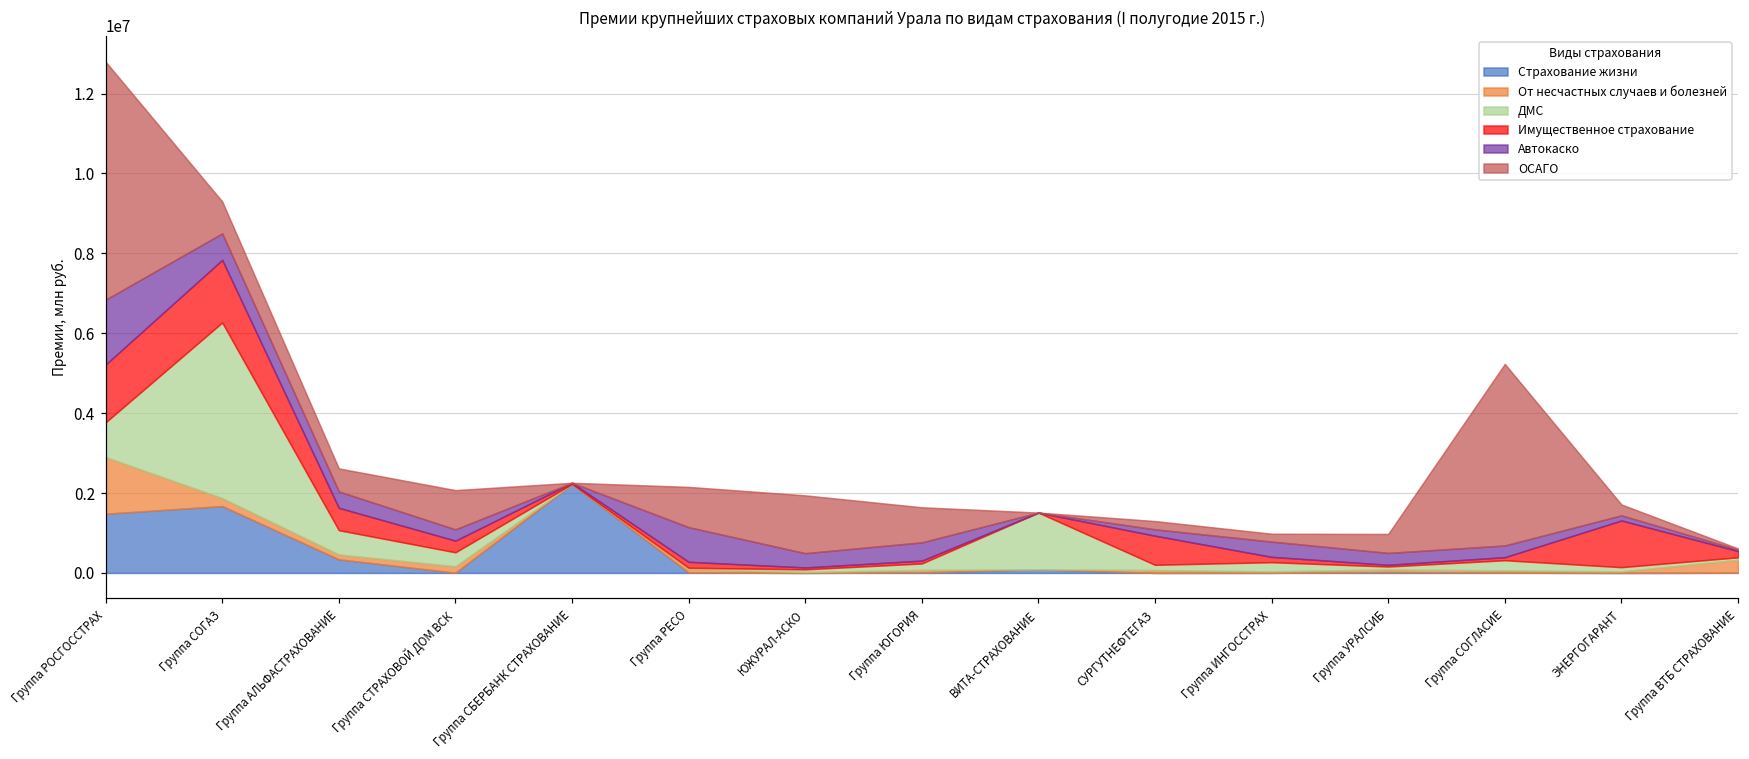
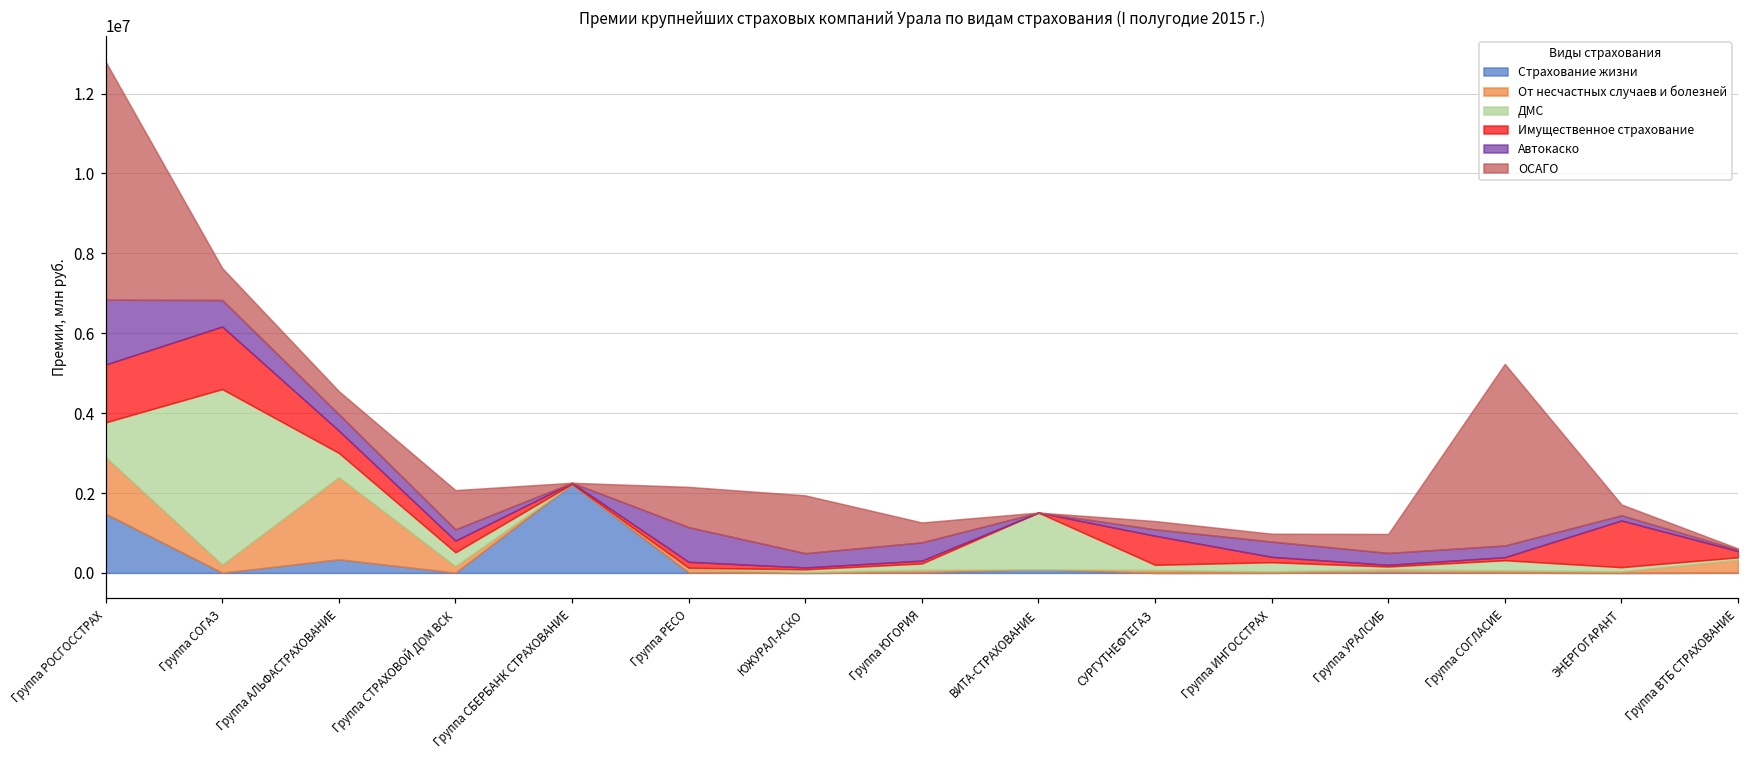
  {
    "Страхование жизни": {
      "Группа РОСГОССТРАХ": 1500000,
-     "Группа СОГАЗ": 1700000,
+     "Группа СОГАЗ": 0,
      "Группа АЛЬФАСТРАХОВАНИЕ": 300000,
      "СУРГУТНЕФТЕГАЗ": 0
    },
    "От несчастных случаев и болезней": {
      "Группа РОСГОССТРАХ": 1400000,
      "Группа СОГАЗ": 200000,
-     "Группа АЛЬФАСТРАХОВАНИЕ": 100000,
+     "Группа АЛЬФАСТРАХОВАНИЕ": 2100000,
      "Группа СТРАХОВОЙ ДОМ ВСК": 200000,
      "СУРГУТНЕФТЕГАЗ": 100000
    },
    "ДМС": {
      "Группа РОСГОССТРАХ": 900000,
      "Группа СОГАЗ": 4400000,
      "Группа АЛЬФАСТРАХОВАНИЕ": 600000,
      "Группа СТРАХОВОЙ ДОМ ВСК": 300000,
      "Группа ЮГОРИЯ": 200000,
      "СУРГУТНЕФТЕГАЗ": 100000,
      "Группа ИНГОССТРАХ": 200000,
      "Группа СОГЛАСИЕ": 300000,
      "ЭНЕРГОГАРАНТ": 100000
    },
    "Имущественное страхование": {
      "Группа РОСГОССТРАХ": 1400000,
      "Группа СОГАЗ": 1600000,
      "Группа АЛЬФАСТРАХОВАНИЕ": 600000,
      "Группа СТРАХОВОЙ ДОМ ВСК": 300000,
      "Группа РЕСО": 100000,
      "Группа ЮГОРИЯ": 100000,
      "СУРГУТНЕФТЕГАЗ": 700000,
      "Группа ИНГОССТРАХ": 100000,
      "Группа СОГЛАСИЕ": 100000,
      "ЭНЕРГОГАРАНТ": 1200000
    },
    "Автокаско": {
      "Группа РОСГОССТРАХ": 1600000,
      "Группа СОГАЗ": 700000,
      "Группа АЛЬФАСТРАХОВАНИЕ": 400000,
      "Группа СТРАХОВОЙ ДОМ ВСК": 300000,
      "Группа РЕСО": 900000,
      "ЮЖУРАЛ-АСКО": 400000,
      "Группа ЮГОРИЯ": 500000,
      "СУРГУТНЕФТЕГАЗ": 200000,
      "Группа ИНГОССТРАХ": 400000,
      "Группа УРАЛСИБ": 300000,
      "Группа СОГЛАСИЕ": 300000,
      "ЭНЕРГОГАРАНТ": 100000
    },
    "ОСАГО": {
      "Группа РОСГОССТРАХ": 6000000,
      "Группа СОГАЗ": 800000,
      "Группа АЛЬФАСТРАХОВАНИЕ": 600000,
      "Группа СТРАХОВОЙ ДОМ ВСК": 1000000,
      "Группа РЕСО": 1000000,
      "ЮЖУРАЛ-АСКО": 1400000,
-     "Группа ЮГОРИЯ": 900000,
+     "Группа ЮГОРИЯ": 500000,
      "СУРГУТНЕФТЕГАЗ": 200000,
      "Группа ИНГОССТРАХ": 200000,
      "Группа УРАЛСИБ": 500000,
      "Группа СОГЛАСИЕ": 4500000,
      "ЭНЕРГОГАРАНТ": 300000
    }
  }
